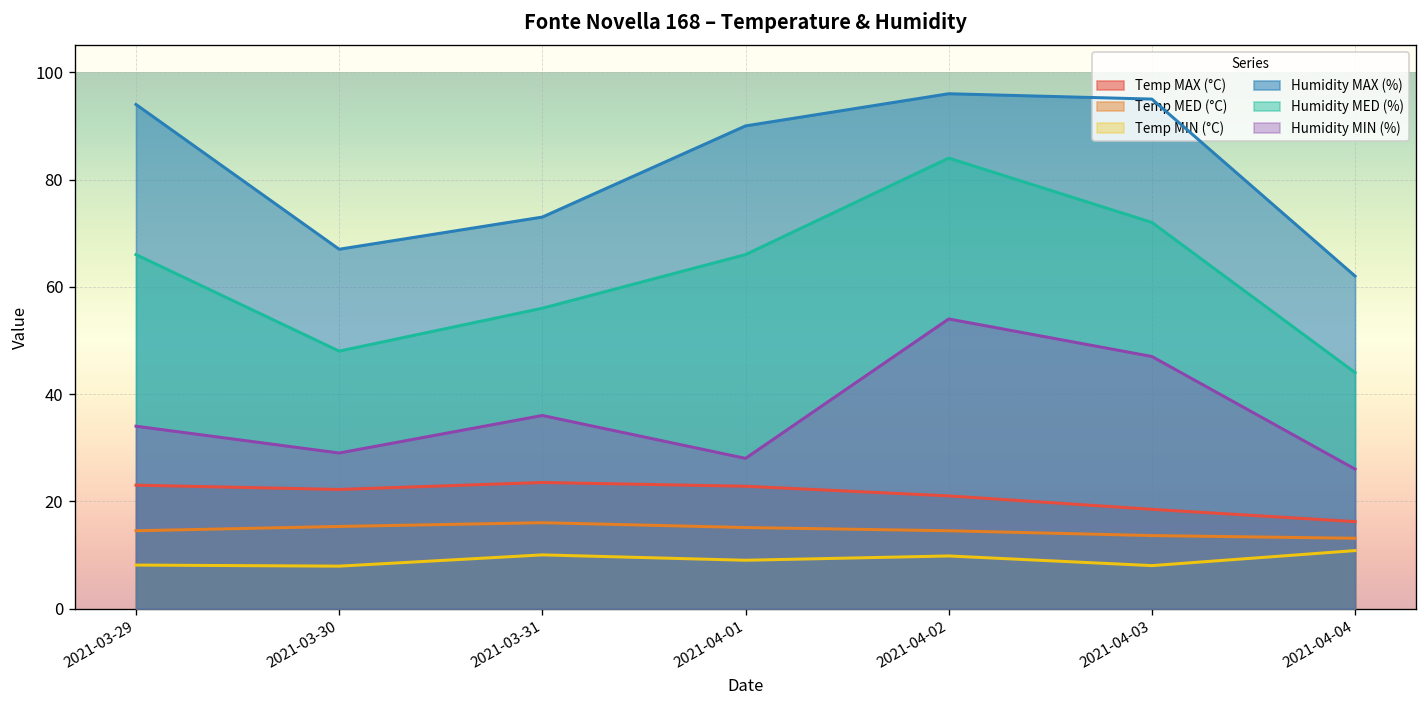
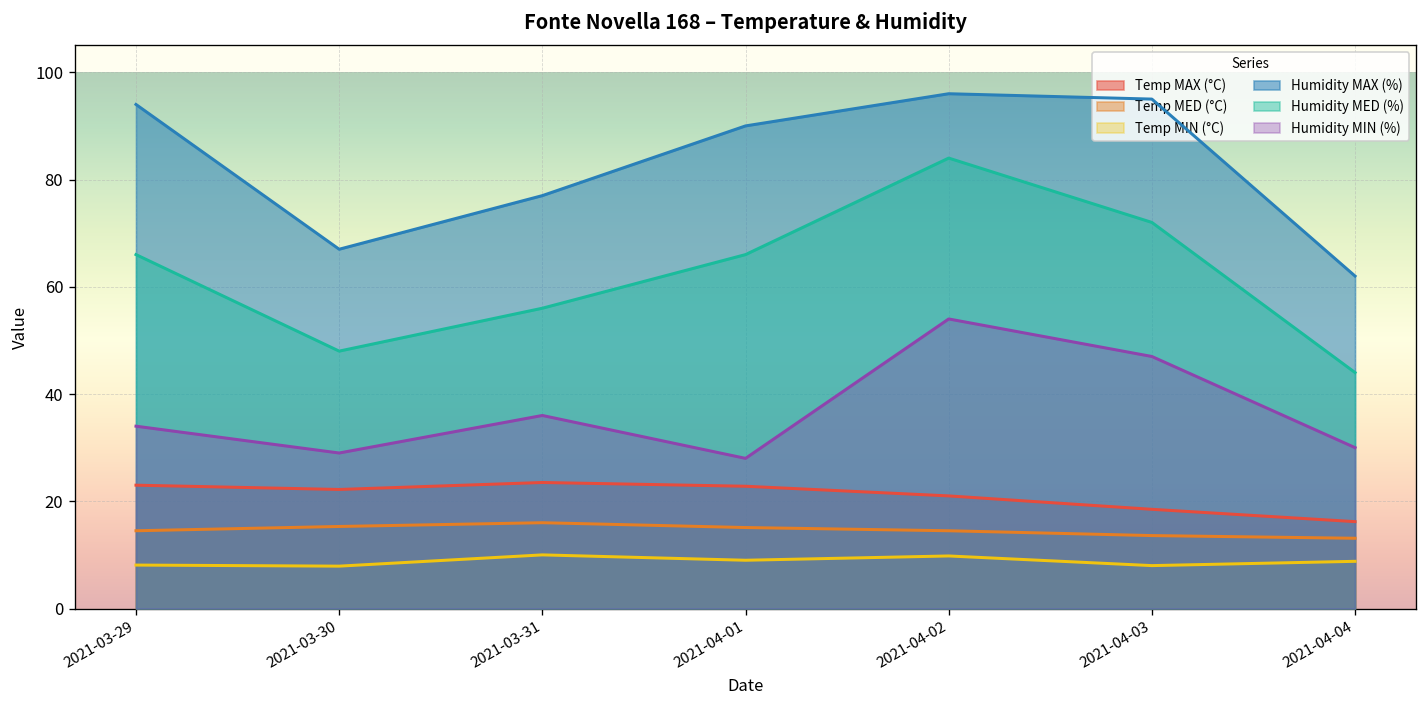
  {
    "Temp MIN (°C)": {
      "2021-03-29": 8,
      "2021-03-30": 8,
      "2021-03-31": 10,
      "2021-04-01": 9,
      "2021-04-02": 10,
      "2021-04-03": 8,
-     "2021-04-04": 11
+     "2021-04-04": 9
    },
    "Humidity MAX (%)": {
      "2021-03-29": 94,
      "2021-03-30": 67,
-     "2021-03-31": 73,
+     "2021-03-31": 77,
      "2021-04-01": 90,
      "2021-04-02": 96,
      "2021-04-04": 62
    },
    "Humidity MED (%)": {
      "2021-03-29": 66,
      "2021-03-30": 48,
      "2021-03-31": 56,
      "2021-04-01": 66,
      "2021-04-02": 84,
      "2021-04-03": 72,
      "2021-04-04": 44
    },
    "Humidity MIN (%)": {
      "2021-03-29": 34,
      "2021-03-30": 29,
      "2021-03-31": 36,
      "2021-04-01": 28,
      "2021-04-02": 54,
      "2021-04-03": 47,
-     "2021-04-04": 26
+     "2021-04-04": 30
    }
  }
